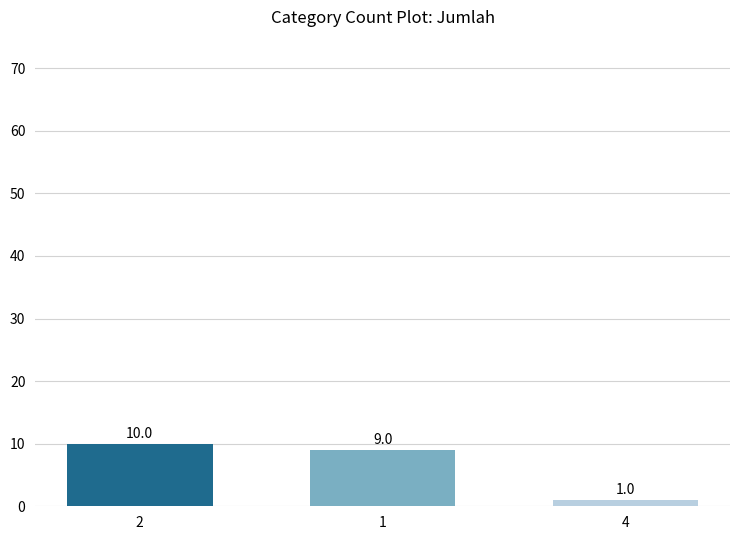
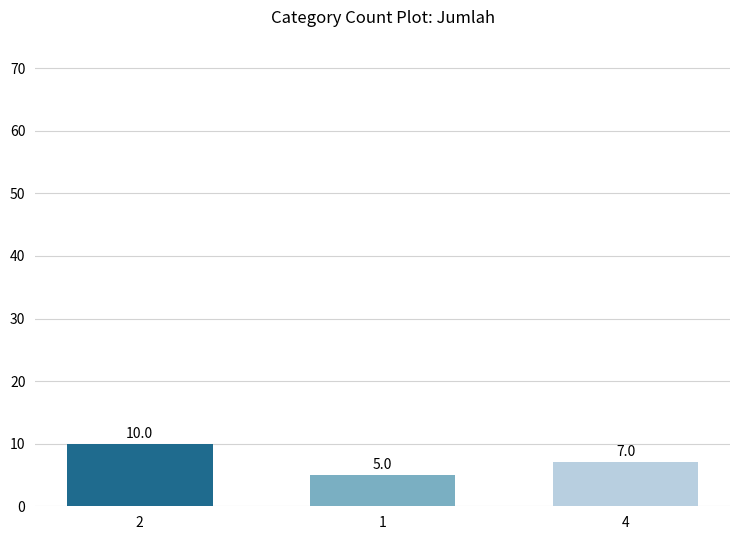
  {
    "2": 10.0,
-   "1": 9.0,
-   "4": 1.0
+   "1": 5.0,
+   "4": 7.0
  }
